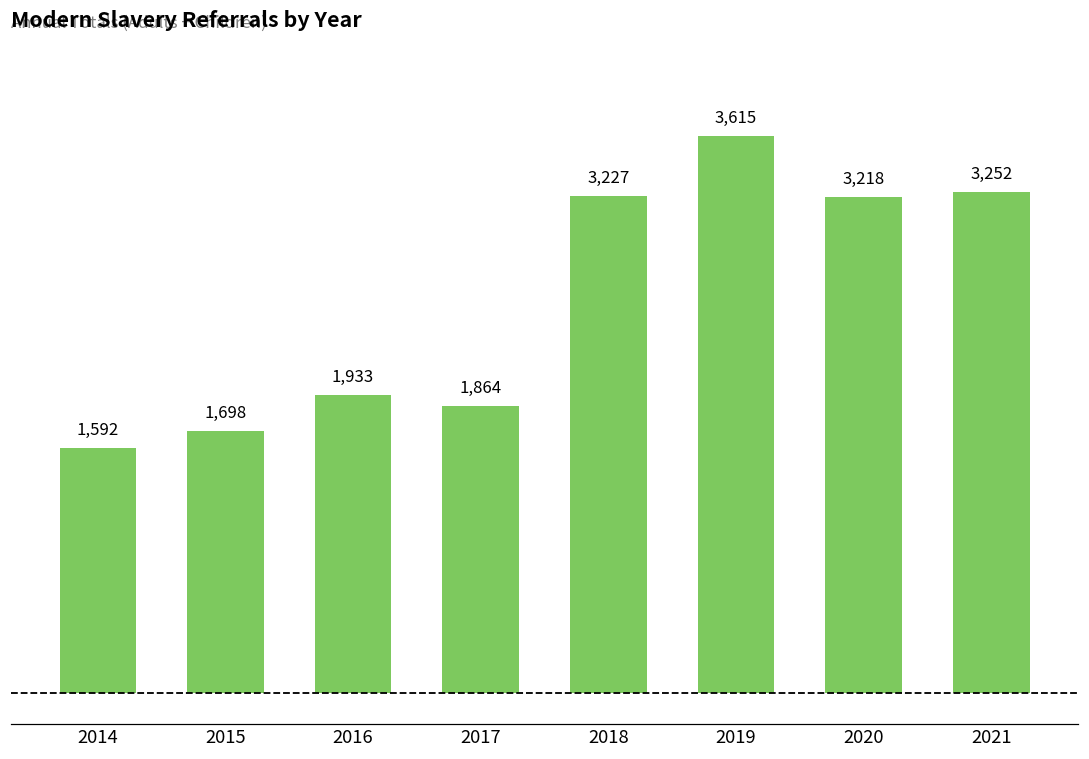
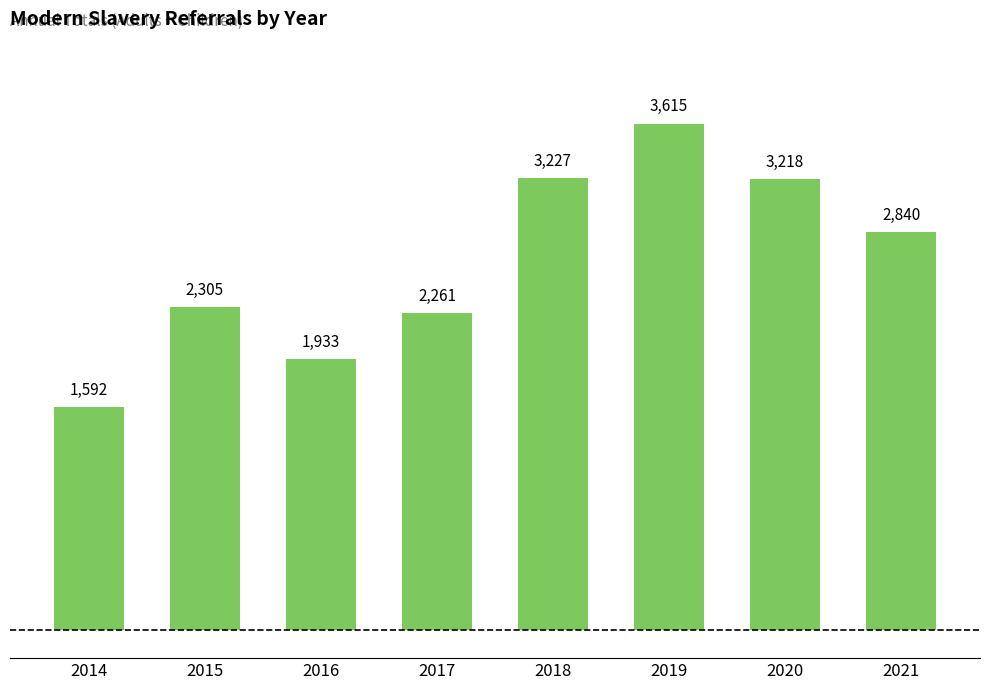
  {
    "2014": "1,592",
-   "2015": "1,698",
+   "2015": "2,305",
    "2016": "1,933",
-   "2017": "1,864",
+   "2017": "2,261",
    "2018": "3,227",
    "2019": "3,615",
    "2020": "3,218",
-   "2021": "3,252"
+   "2021": "2,840"
  }
